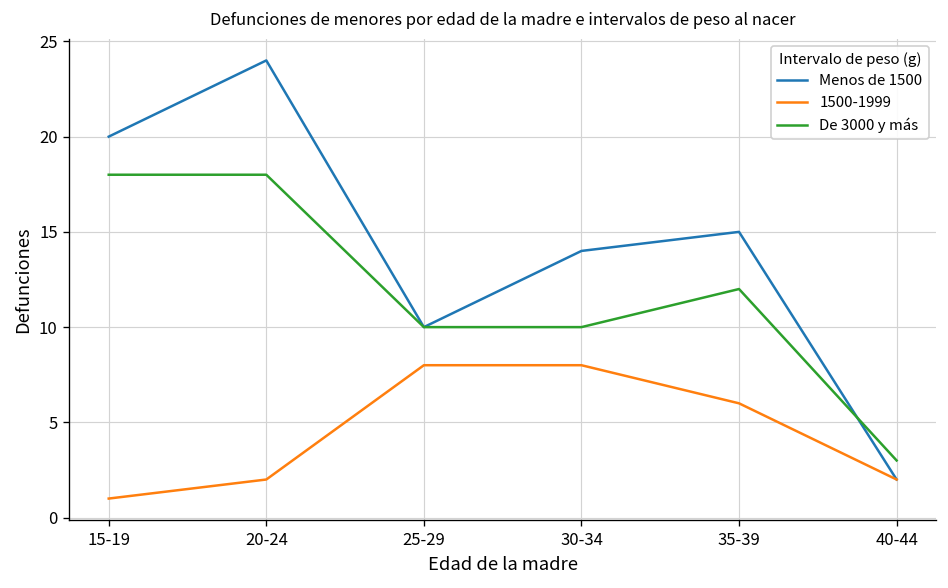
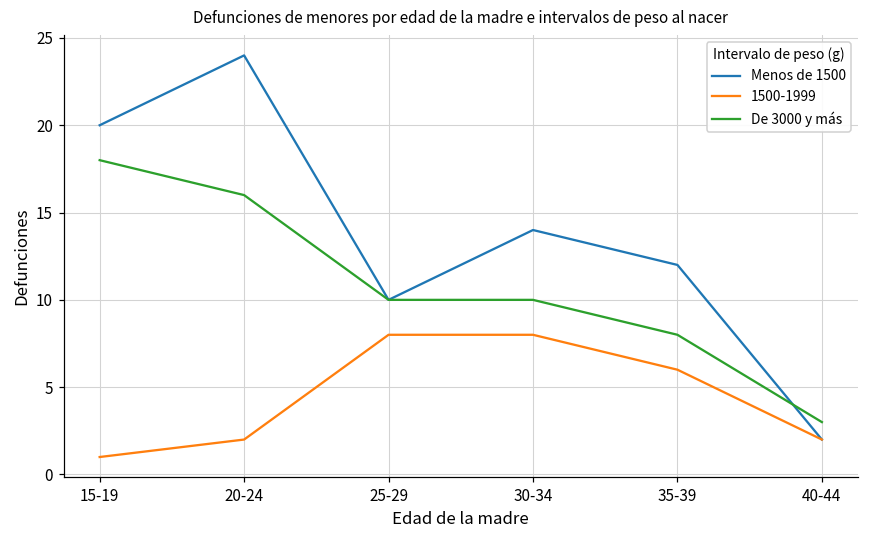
  {
    "Menos de 1500": {
      "15-19": 20,
      "20-24": 24,
      "30-34": 14,
-     "35-39": 15
+     "35-39": 12
    },
    "1500-1999": {
      "15-19": 1,
      "20-24": 2,
      "25-29": 8,
      "30-34": 8,
      "35-39": 6
    },
    "De 3000 y más": {
      "15-19": 18,
-     "20-24": 18,
+     "20-24": 16,
      "30-34": 10,
-     "35-39": 12,
+     "35-39": 8,
      "40-44": 3
    }
  }
